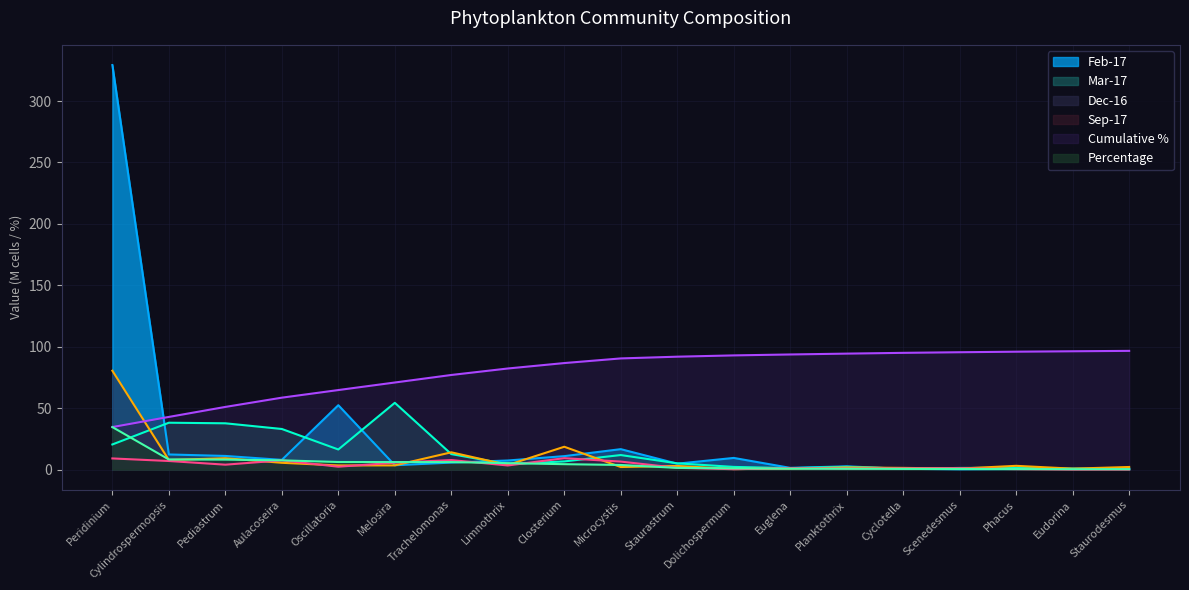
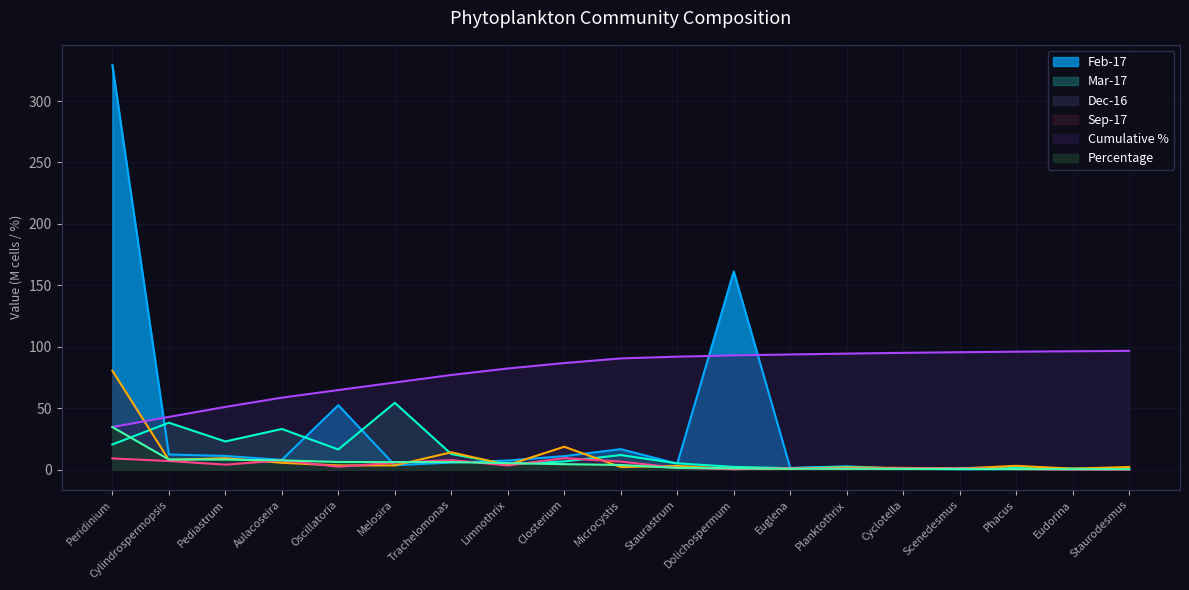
  {
    "Feb-17": {
      "Peridinium": 329,
      "Cylindrospermopsis": 12,
      "Oscillatoria": 52,
      "Limnothrix": 7,
      "Microcystis": 17,
-     "Dolichospermum": 10
+     "Dolichospermum": 161
    },
    "Mar-17": {
      "Peridinium": 20,
      "Cylindrospermopsis": 38,
-     "Pediastrum": 38,
+     "Pediastrum": 23,
      "Aulacoseira": 33,
      "Oscillatoria": 16,
      "Melosira": 54,
      "Closterium": 7,
      "Microcystis": 12
    }
  }
